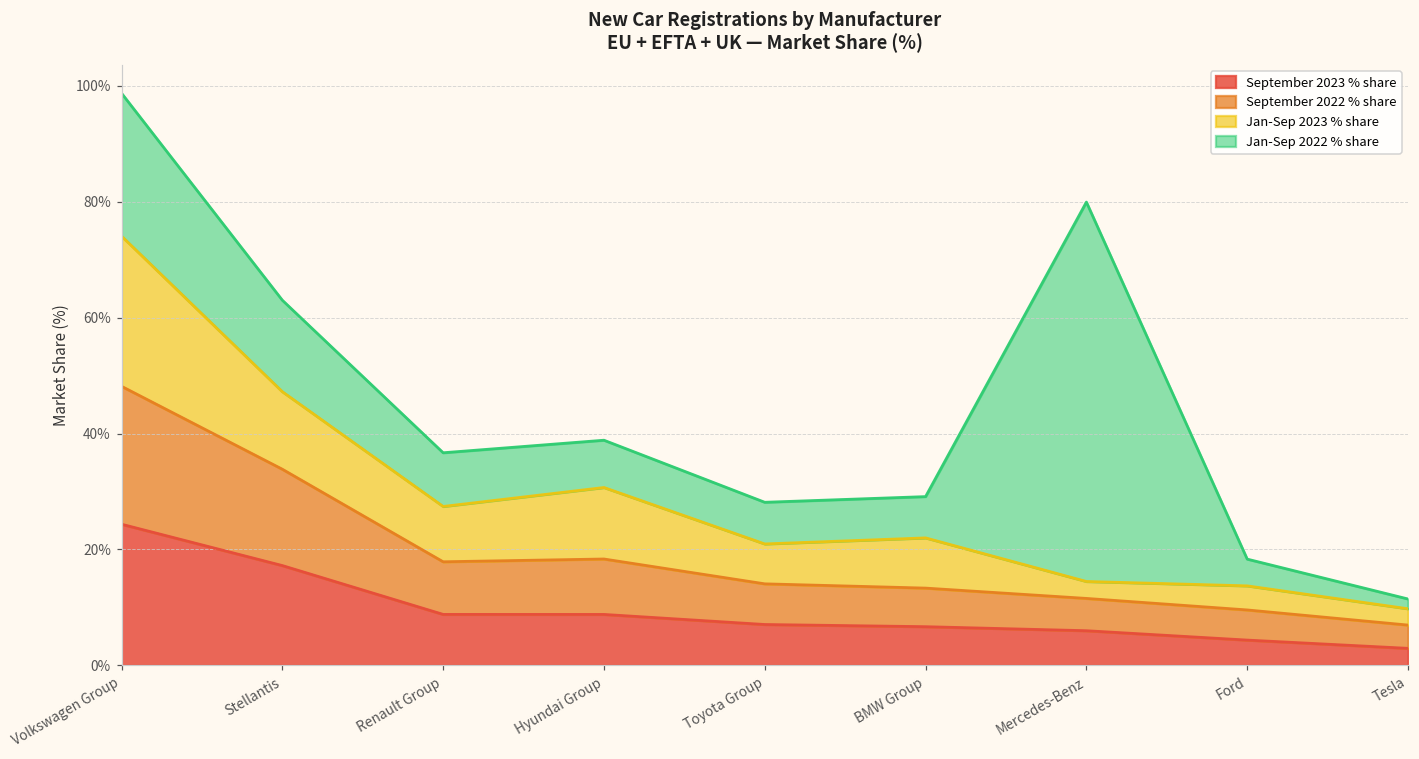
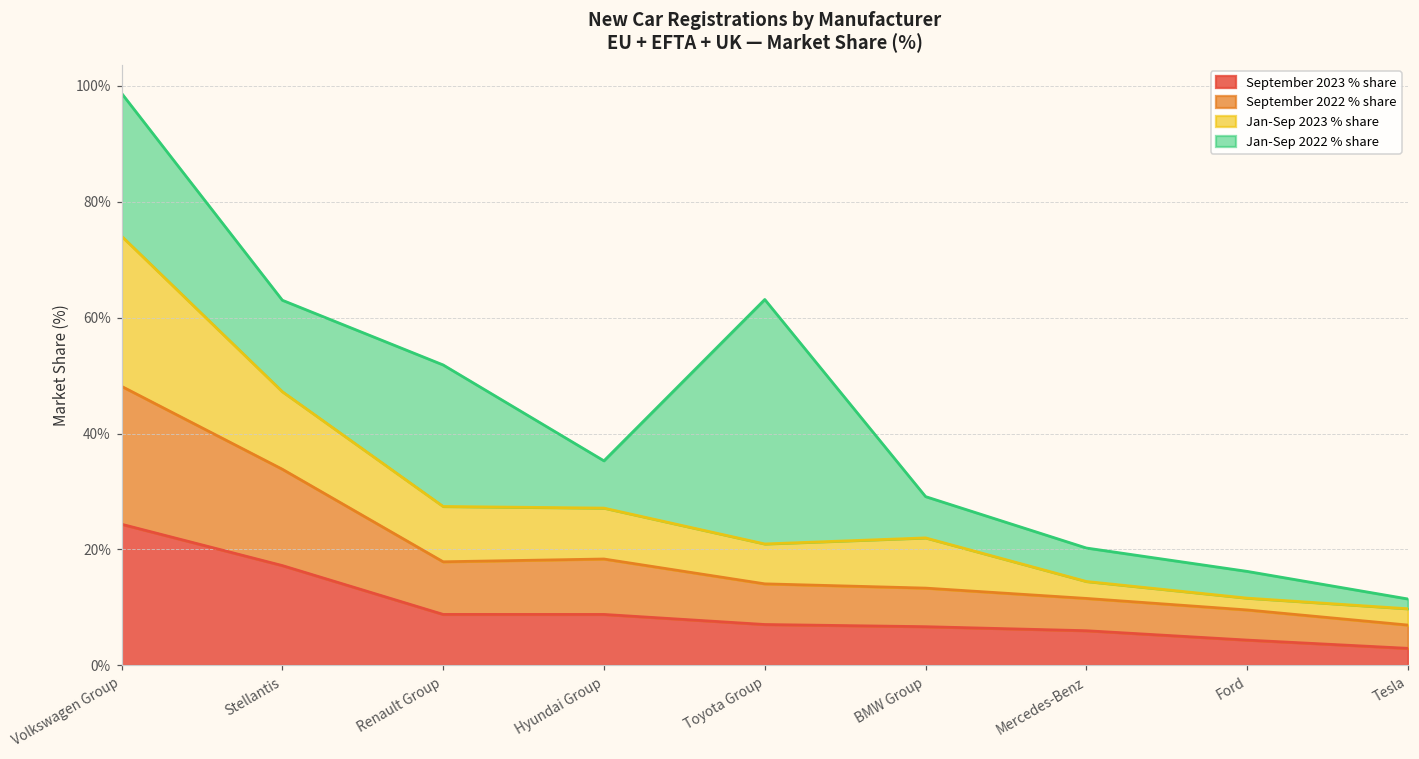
  {
    "Jan-Sep 2023 % share": {
      "Volkswagen Group": "26%",
      "Stellantis": "13%",
      "Renault Group": "10%",
-     "Hyundai Group": "12%",
+     "Hyundai Group": "9%",
      "Toyota Group": "7%",
      "BMW Group": "9%",
      "Mercedes-Benz": "3%",
-     "Ford": "4%",
+     "Ford": "2%",
      "Tesla": "3%"
    },
    "Jan-Sep 2022 % share": {
      "Volkswagen Group": "25%",
      "Stellantis": "16%",
-     "Renault Group": "9%",
+     "Renault Group": "24%",
      "Hyundai Group": "8%",
-     "Toyota Group": "7%",
+     "Toyota Group": "42%",
      "BMW Group": "7%",
-     "Mercedes-Benz": "65%",
+     "Mercedes-Benz": "6%",
      "Ford": "5%",
      "Tesla": "2%"
    }
  }
